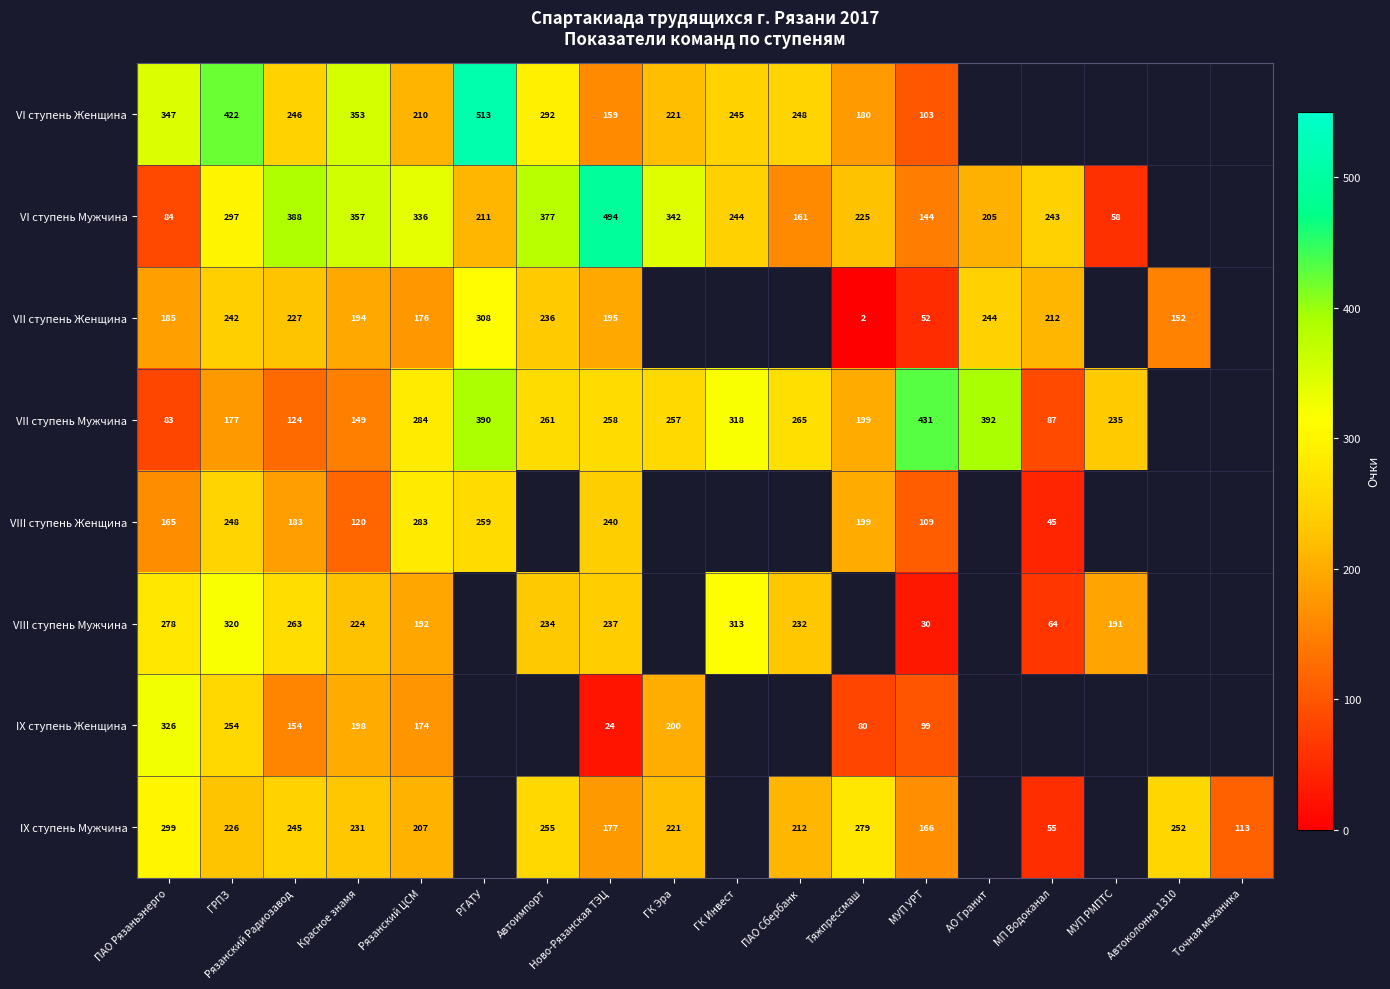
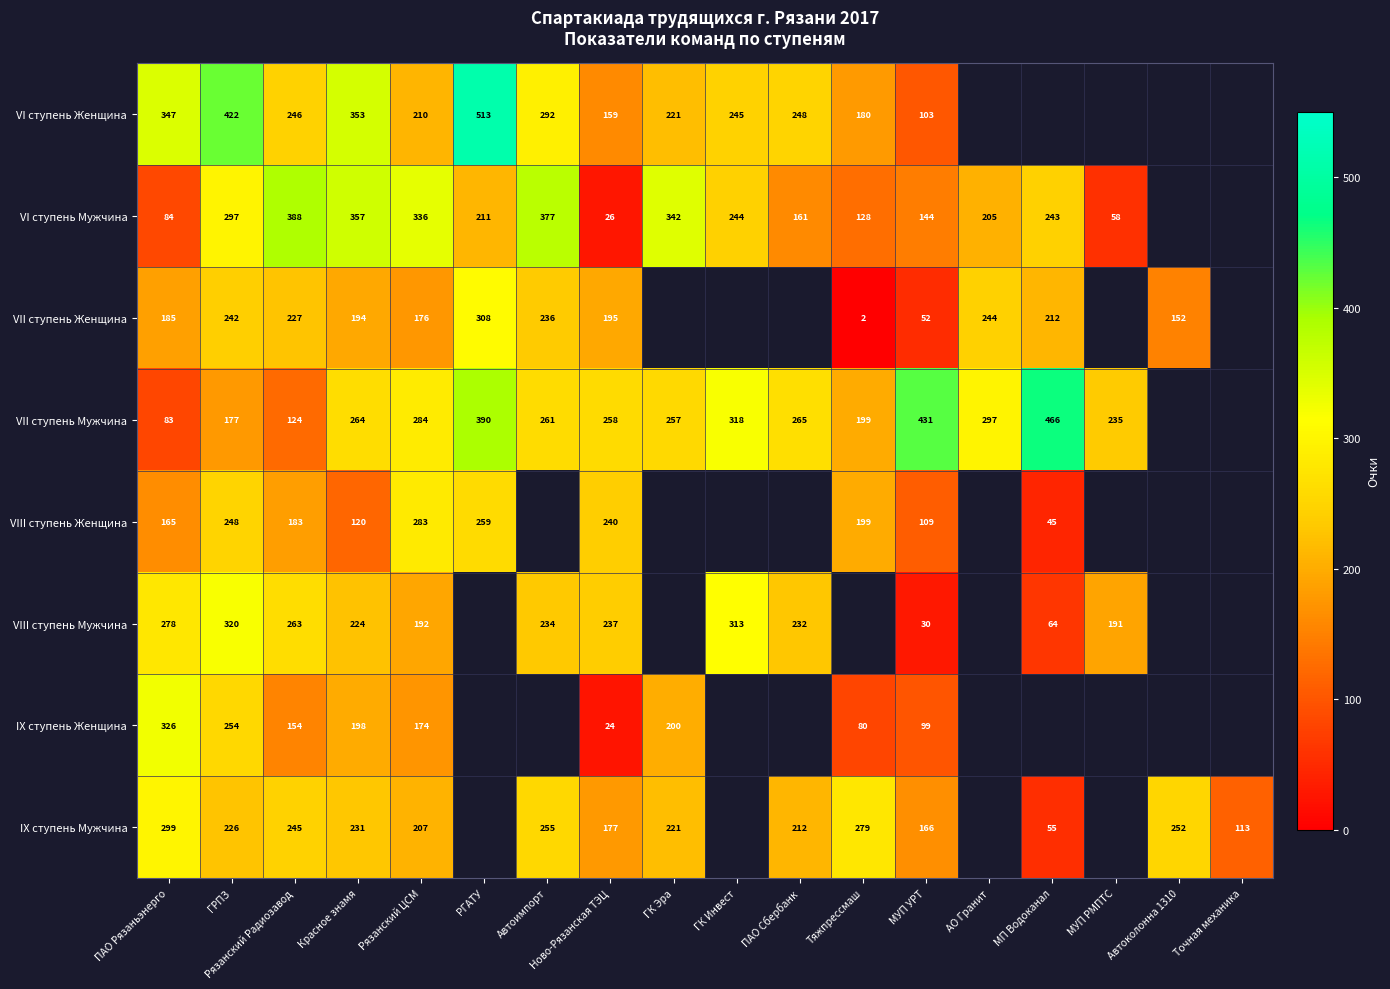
  {
    "VI ступень Женщина": {
      "ПАО Рязаньэнерго": 347,
      "ГРПЗ": 422,
      "Рязанский Радиозавод": 246,
      "Красное знамя": 353,
      "Рязанский ЦСМ": 210,
      "РГАТУ": 513,
      "Автоимпорт": 292,
      "Ново-Рязанская ТЭЦ": 159,
      "ГК Эра": 221,
      "ГК Инвест": 245,
      "ПАО Сбербанк": 248,
      "Тяжпрессмаш": 180,
      "МУП УРТ": 103
    },
    "VI ступень Мужчина": {
      "ПАО Рязаньэнерго": 84,
      "ГРПЗ": 297,
      "Рязанский Радиозавод": 388,
      "Красное знамя": 357,
      "Рязанский ЦСМ": 336,
      "РГАТУ": 211,
      "Автоимпорт": 377,
-     "Ново-Рязанская ТЭЦ": 494,
+     "Ново-Рязанская ТЭЦ": 26,
      "ГК Эра": 342,
      "ГК Инвест": 244,
      "ПАО Сбербанк": 161,
-     "Тяжпрессмаш": 225,
+     "Тяжпрессмаш": 128,
      "МУП УРТ": 144,
      "АО Гранит": 205,
      "МП Водоканал": 243,
      "МУП РМПТС": 58
    },
    "VII ступень Женщина": {
      "ПАО Рязаньэнерго": 185,
      "ГРПЗ": 242,
      "Рязанский Радиозавод": 227,
      "Красное знамя": 194,
      "Рязанский ЦСМ": 176,
      "РГАТУ": 308,
      "Автоимпорт": 236,
      "Ново-Рязанская ТЭЦ": 195,
      "Тяжпрессмаш": 2,
      "МУП УРТ": 52,
      "АО Гранит": 244,
      "МП Водоканал": 212,
      "Автоколонна 1310": 152
    },
    "VII ступень Мужчина": {
      "ПАО Рязаньэнерго": 83,
      "ГРПЗ": 177,
      "Рязанский Радиозавод": 124,
-     "Красное знамя": 149,
+     "Красное знамя": 264,
      "Рязанский ЦСМ": 284,
      "РГАТУ": 390,
      "Автоимпорт": 261,
      "Ново-Рязанская ТЭЦ": 258,
      "ГК Эра": 257,
      "ГК Инвест": 318,
      "ПАО Сбербанк": 265,
      "Тяжпрессмаш": 199,
      "МУП УРТ": 431,
-     "АО Гранит": 392,
-     "МП Водоканал": 87,
+     "АО Гранит": 297,
+     "МП Водоканал": 466,
      "МУП РМПТС": 235
    },
    "VIII ступень Женщина": {
      "ПАО Рязаньэнерго": 165,
      "ГРПЗ": 248,
      "Рязанский Радиозавод": 183,
      "Красное знамя": 120,
      "Рязанский ЦСМ": 283,
      "РГАТУ": 259,
      "Ново-Рязанская ТЭЦ": 240,
      "Тяжпрессмаш": 199,
      "МУП УРТ": 109,
      "МП Водоканал": 45
    },
    "VIII ступень Мужчина": {
      "ПАО Рязаньэнерго": 278,
      "ГРПЗ": 320,
      "Рязанский Радиозавод": 263,
      "Красное знамя": 224,
      "Рязанский ЦСМ": 192,
      "Автоимпорт": 234,
      "Ново-Рязанская ТЭЦ": 237,
      "ГК Инвест": 313,
      "ПАО Сбербанк": 232,
      "МУП УРТ": 30,
      "МП Водоканал": 64,
      "МУП РМПТС": 191
    },
    "IX ступень Женщина": {
      "ПАО Рязаньэнерго": 326,
      "ГРПЗ": 254,
      "Рязанский Радиозавод": 154,
      "Красное знамя": 198,
      "Рязанский ЦСМ": 174,
      "Ново-Рязанская ТЭЦ": 24,
      "ГК Эра": 200,
      "Тяжпрессмаш": 80,
      "МУП УРТ": 99
    },
    "IX ступень Мужчина": {
      "ПАО Рязаньэнерго": 299,
      "ГРПЗ": 226,
      "Рязанский Радиозавод": 245,
      "Красное знамя": 231,
      "Рязанский ЦСМ": 207,
      "Автоимпорт": 255,
      "Ново-Рязанская ТЭЦ": 177,
      "ГК Эра": 221,
      "ПАО Сбербанк": 212,
      "Тяжпрессмаш": 279,
      "МУП УРТ": 166,
      "МП Водоканал": 55,
      "Автоколонна 1310": 252,
      "Точная механика": 113
    }
  }
